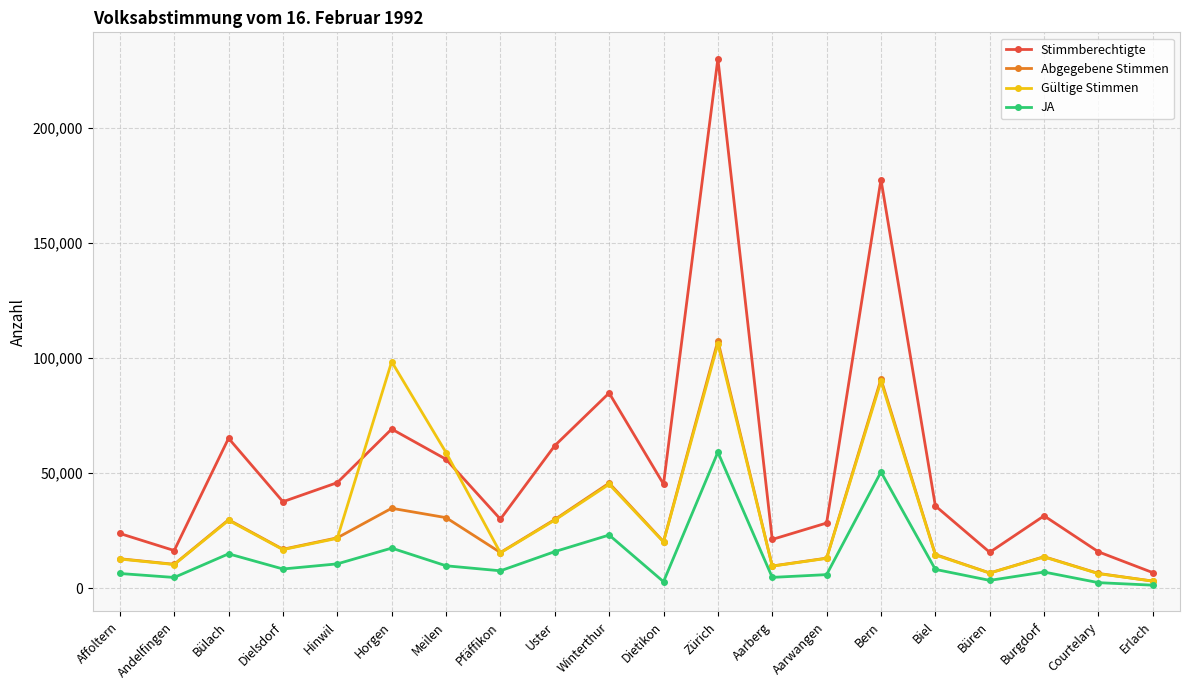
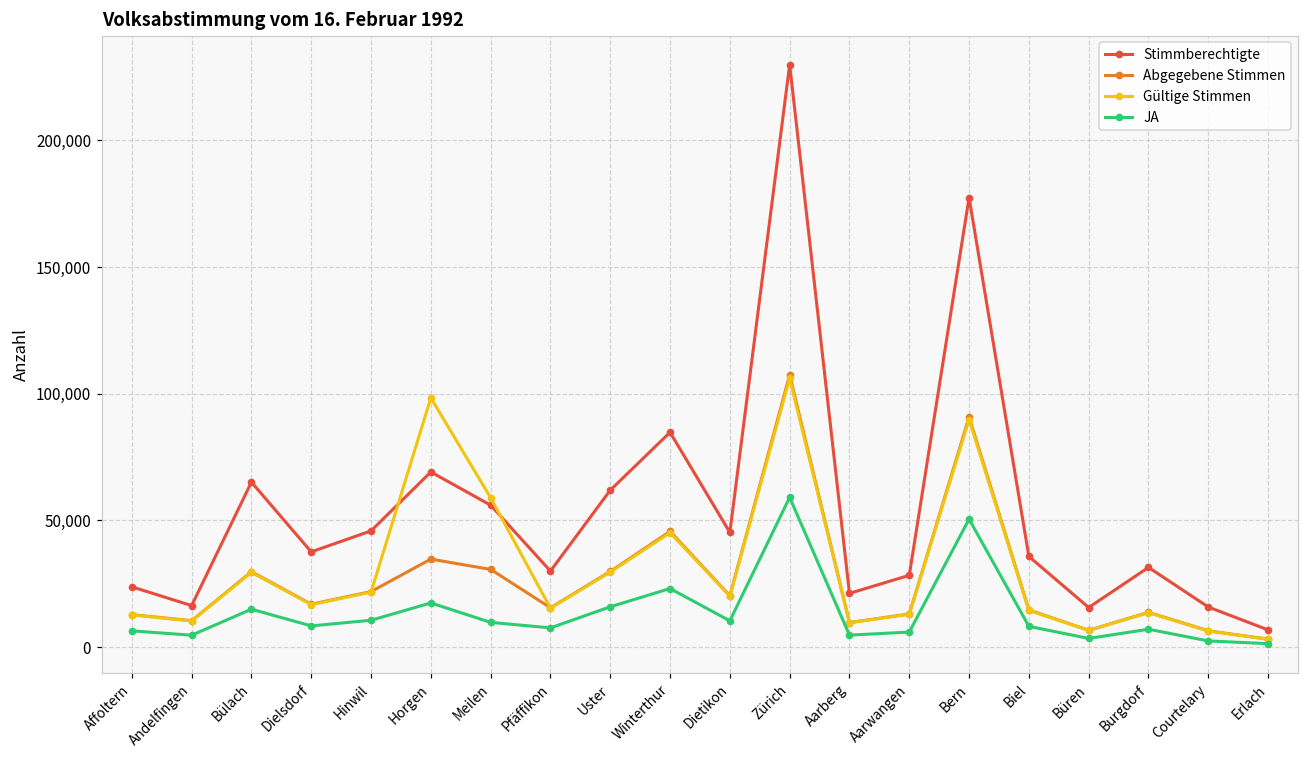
  {
    "Gültige Stimmen": {
      "Horgen": "98,000",
      "Meilen": "59,000",
      "Zürich": "106,000"
    },
    "JA": {
      "Affoltern": "6,000",
      "Andelfingen": "5,000",
      "Bülach": "15,000",
      "Dielsdorf": "8,000",
      "Hinwil": "11,000",
      "Horgen": "17,000",
      "Meilen": "10,000",
      "Pfäffikon": "8,000",
      "Uster": "16,000",
      "Winterthur": "23,000",
-     "Dietikon": "3,000",
+     "Dietikon": "10,000",
      "Zürich": "59,000",
      "Aarberg": "5,000",
      "Aarwangen": "6,000",
      "Bern": "51,000",
      "Biel": "8,000",
      "Büren": "3,000",
      "Burgdorf": "7,000",
      "Courtelary": "2,000",
      "Erlach": "1,000"
    }
  }
